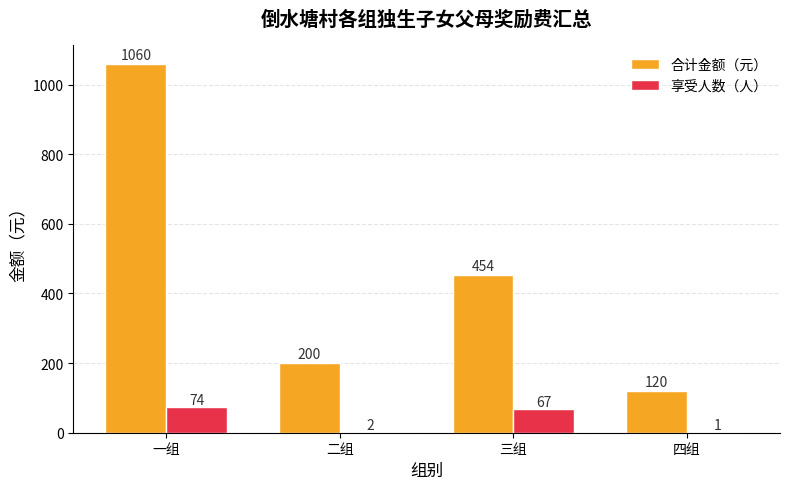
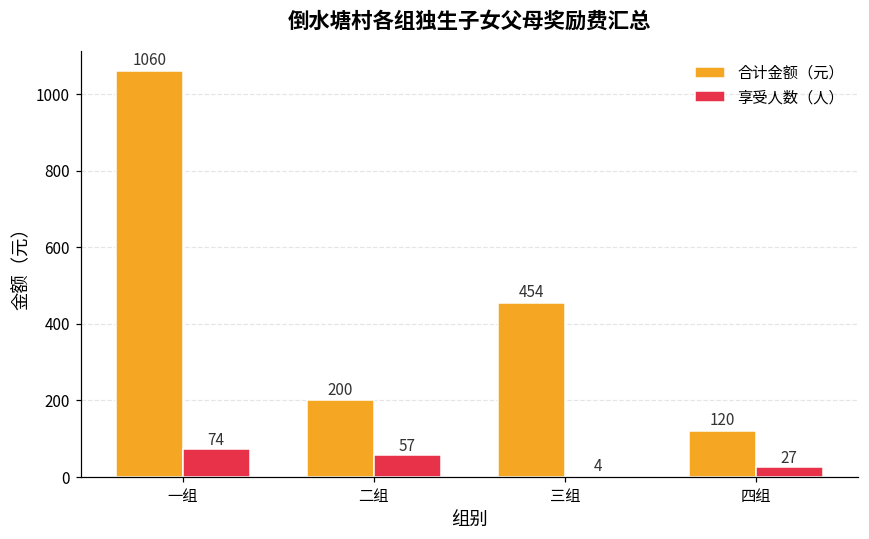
  {
    "合计金额（元）": {
      "一组": 1060,
      "二组": 200,
      "三组": 454,
      "四组": 120
    },
    "享受人数（人）": {
      "一组": 74,
-     "二组": 2,
-     "三组": 67,
-     "四组": 1
+     "二组": 57,
+     "三组": 4,
+     "四组": 27
    }
  }
